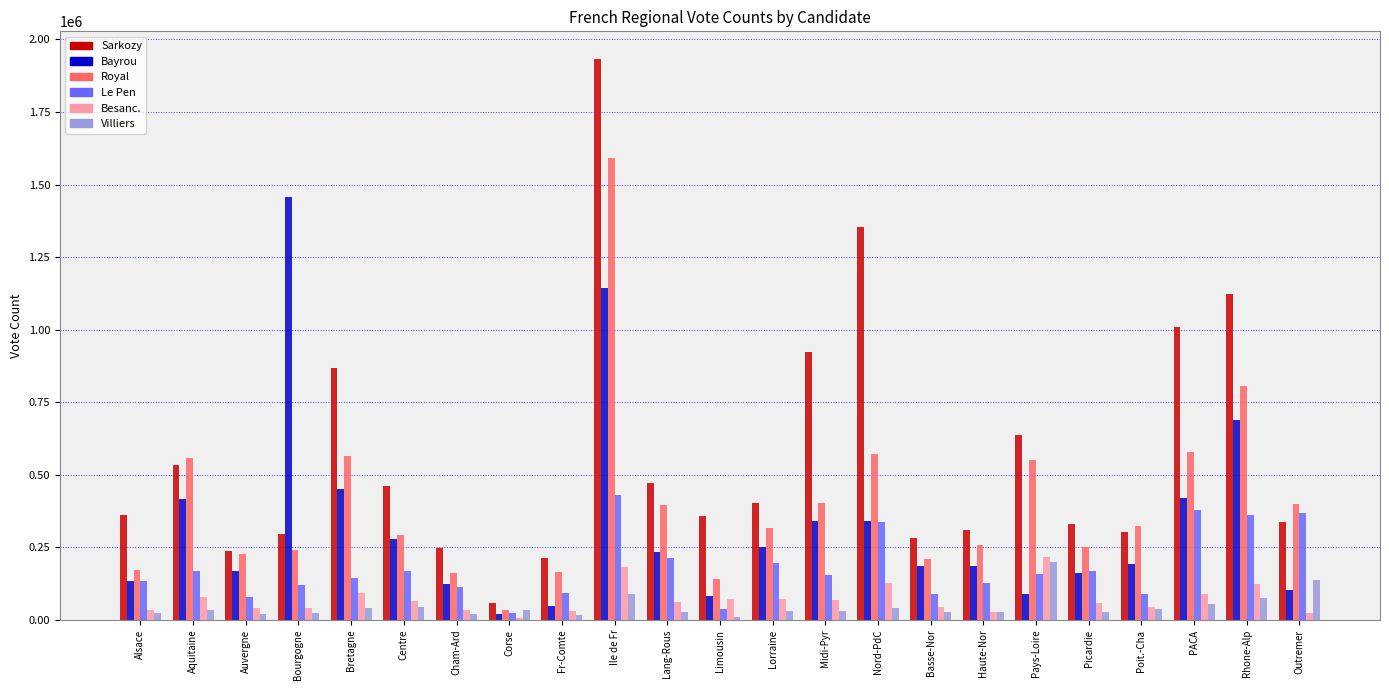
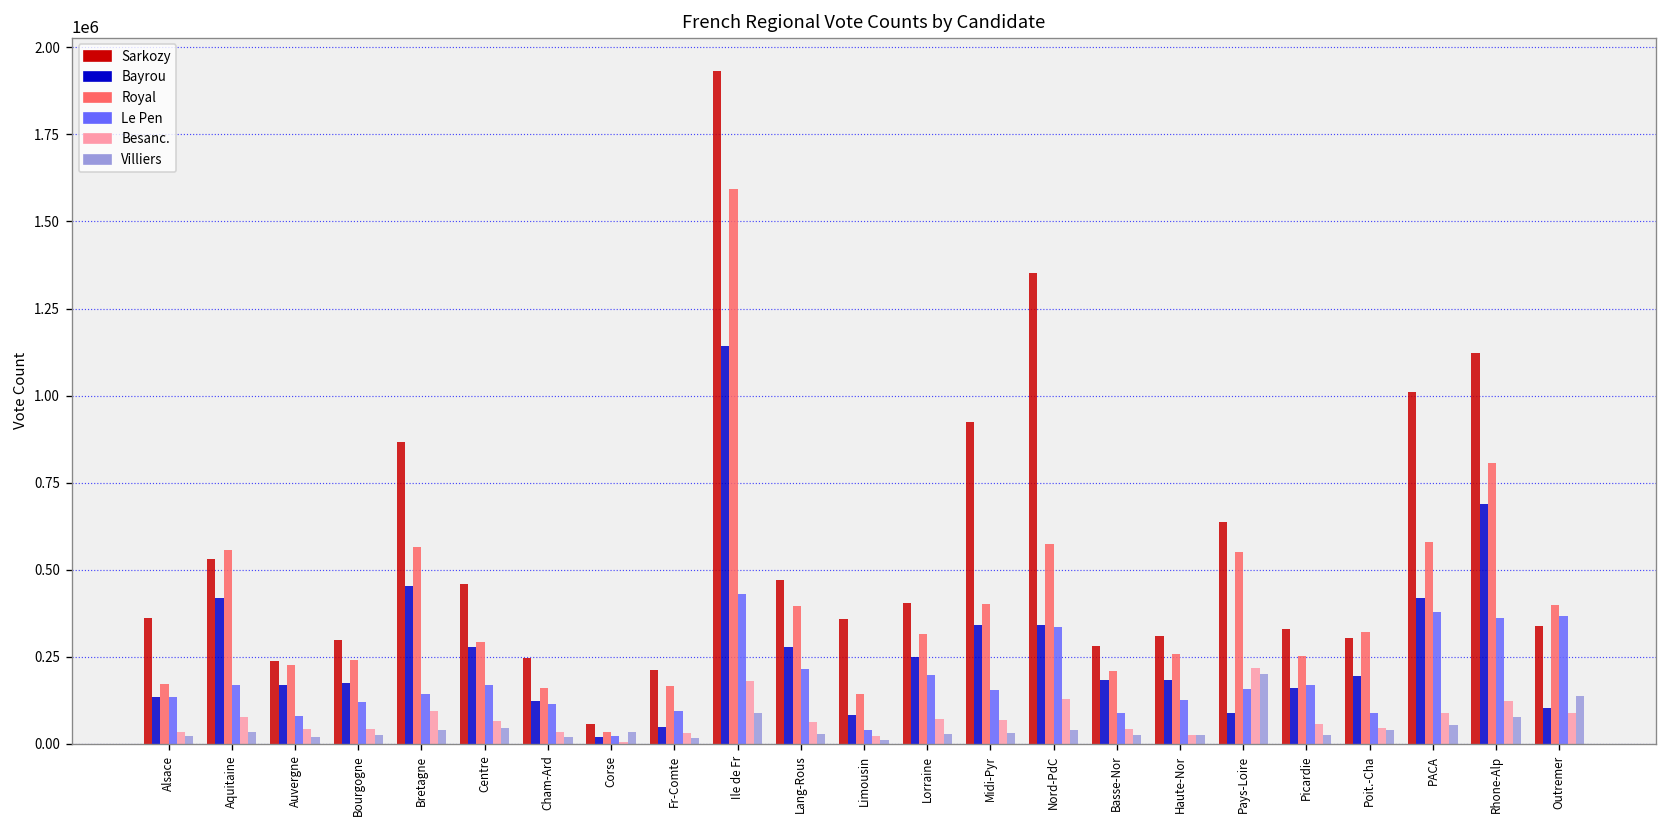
  {
    "Sarkozy": {
      "Alsace": 360000,
      "Aquitaine": 530000,
      "Auvergne": 240000,
      "Bourgogne": 300000,
      "Bretagne": 870000,
      "Centre": 460000,
      "Cham-Ard": 250000,
      "Corse": 60000,
      "Fr-Comte": 210000,
      "Ile de Fr": 1930000,
      "Lang-Rous": 470000,
      "Limousin": 360000,
      "Lorraine": 400000,
      "Midi-Pyr": 920000,
      "Nord-PdC": 1350000,
      "Basse-Nor": 280000,
      "Haute-Nor": 310000,
      "Pays-Loire": 640000,
      "Picardie": 330000,
      "Poit.-Cha": 300000,
      "PACA": 1010000,
      "Rhone-Alp": 1120000,
      "Outremer": 340000
    },
    "Bayrou": {
      "Alsace": 140000,
      "Aquitaine": 420000,
      "Auvergne": 170000,
-     "Bourgogne": 1460000,
+     "Bourgogne": 180000,
      "Bretagne": 450000,
      "Centre": 280000,
      "Cham-Ard": 120000,
      "Corse": 20000,
      "Fr-Comte": 50000,
      "Ile de Fr": 1140000,
-     "Lang-Rous": 230000,
+     "Lang-Rous": 280000,
      "Limousin": 80000,
      "Lorraine": 250000,
      "Midi-Pyr": 340000,
      "Nord-PdC": 340000,
      "Basse-Nor": 180000,
      "Haute-Nor": 180000,
      "Pays-Loire": 90000,
      "Picardie": 160000,
      "Poit.-Cha": 190000,
      "PACA": 420000,
      "Rhone-Alp": 690000,
      "Outremer": 100000
    },
    "Royal": {
      "Alsace": 170000,
      "Aquitaine": 560000,
      "Auvergne": 230000,
      "Bourgogne": 240000,
      "Bretagne": 560000,
      "Centre": 290000,
      "Cham-Ard": 160000,
      "Corse": 30000,
      "Fr-Comte": 170000,
      "Ile de Fr": 1590000,
      "Lang-Rous": 400000,
      "Limousin": 140000,
      "Lorraine": 320000,
      "Midi-Pyr": 400000,
      "Nord-PdC": 570000,
      "Basse-Nor": 210000,
      "Haute-Nor": 260000,
      "Pays-Loire": 550000,
      "Picardie": 250000,
      "Poit.-Cha": 320000,
      "PACA": 580000,
      "Rhone-Alp": 810000,
      "Outremer": 400000
    },
    "Le Pen": {
      "Alsace": 140000,
      "Aquitaine": 170000,
      "Auvergne": 80000,
      "Bourgogne": 120000,
      "Bretagne": 140000,
      "Centre": 170000,
      "Cham-Ard": 110000,
      "Corse": 20000,
      "Fr-Comte": 90000,
      "Ile de Fr": 430000,
      "Lang-Rous": 210000,
      "Limousin": 40000,
      "Lorraine": 200000,
      "Midi-Pyr": 150000,
      "Nord-PdC": 340000,
      "Basse-Nor": 90000,
      "Haute-Nor": 130000,
      "Pays-Loire": 160000,
      "Picardie": 170000,
      "Poit.-Cha": 90000,
      "PACA": 380000,
      "Rhone-Alp": 360000,
      "Outremer": 370000
    },
    "Besanc.": {
      "Alsace": 30000,
      "Aquitaine": 80000,
      "Auvergne": 40000,
      "Bourgogne": 40000,
      "Bretagne": 90000,
      "Centre": 70000,
      "Cham-Ard": 30000,
      "Fr-Comte": 30000,
      "Ile de Fr": 180000,
      "Lang-Rous": 60000,
-     "Limousin": 70000,
+     "Limousin": 20000,
      "Lorraine": 70000,
      "Midi-Pyr": 70000,
      "Nord-PdC": 130000,
      "Basse-Nor": 40000,
      "Haute-Nor": 30000,
      "Pays-Loire": 220000,
      "Picardie": 60000,
      "Poit.-Cha": 50000,
      "PACA": 90000,
      "Rhone-Alp": 120000,
-     "Outremer": 20000
+     "Outremer": 90000
    },
    "Villiers": {
      "Alsace": 20000,
      "Aquitaine": 30000,
      "Auvergne": 20000,
      "Bourgogne": 20000,
      "Bretagne": 40000,
      "Centre": 50000,
      "Cham-Ard": 20000,
      "Corse": 30000,
      "Fr-Comte": 20000,
      "Ile de Fr": 90000,
      "Lang-Rous": 30000,
      "Limousin": 10000,
      "Lorraine": 30000,
      "Midi-Pyr": 30000,
      "Nord-PdC": 40000,
      "Basse-Nor": 30000,
      "Haute-Nor": 30000,
      "Pays-Loire": 200000,
      "Picardie": 30000,
      "Poit.-Cha": 40000,
      "PACA": 50000,
      "Rhone-Alp": 80000,
      "Outremer": 140000
    }
  }
